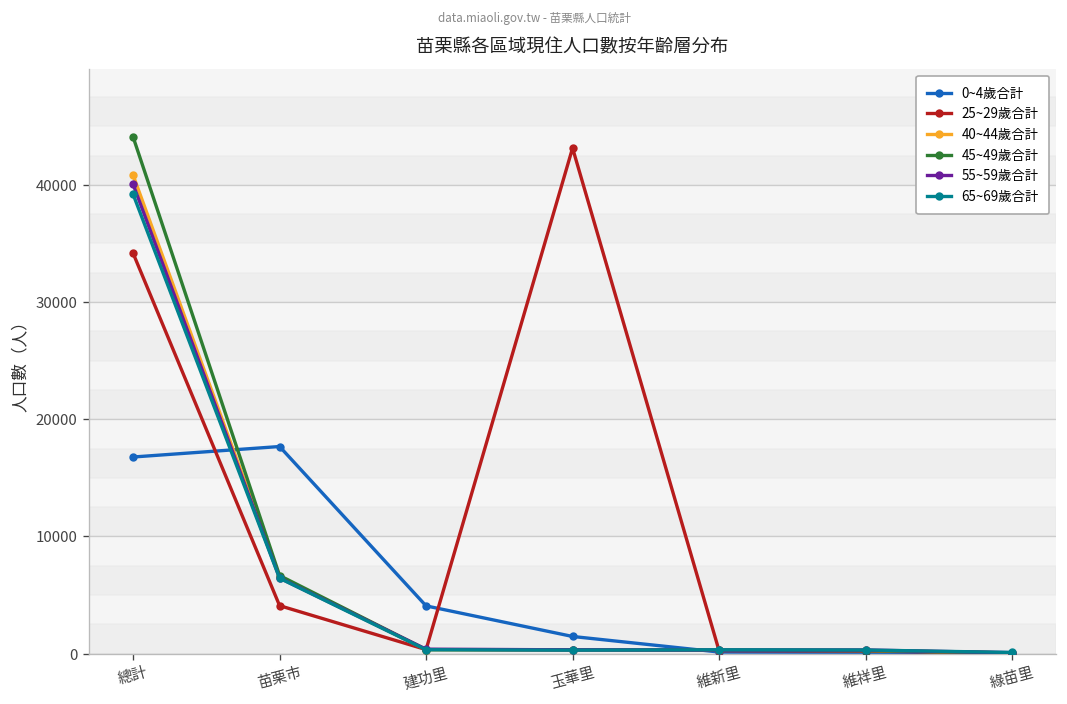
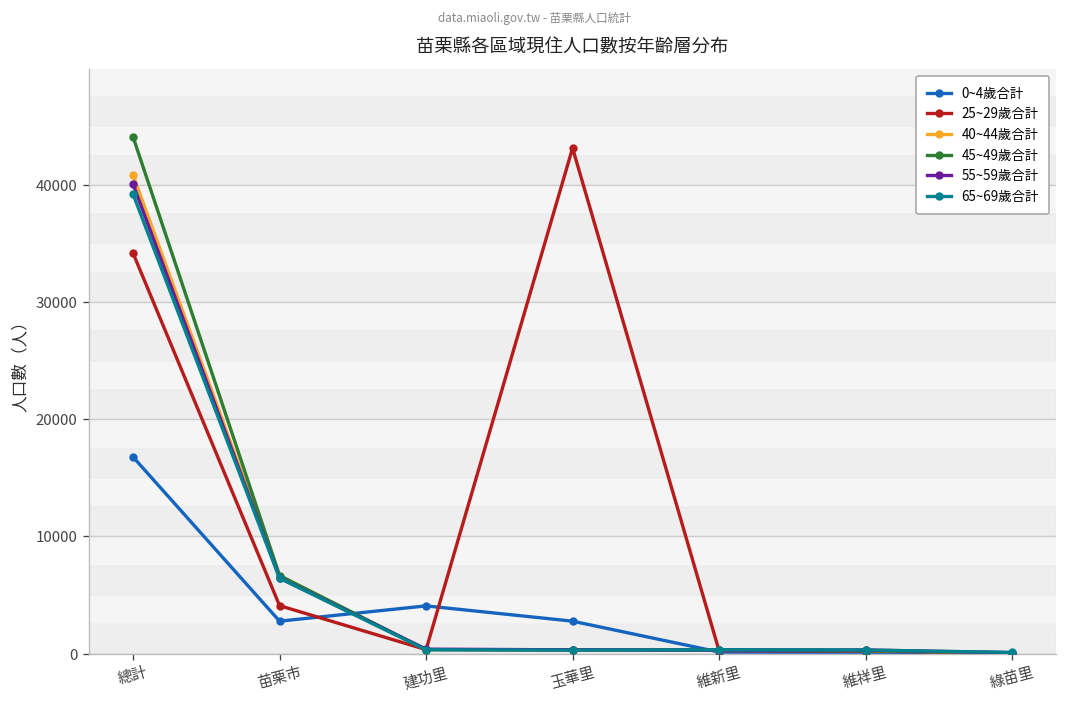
  {
    "0~4歲合計": {
      "總計": 17000,
-     "苗栗市": 18000,
+     "苗栗市": 3000,
      "建功里": 4000,
-     "玉華里": 1000
+     "玉華里": 3000
    },
    "25~29歲合計": {
      "總計": 34000,
      "苗栗市": 4000,
      "玉華里": 43000
    },
    "40~44歲合計": {
      "總計": 41000
    },
    "45~49歲合計": {
      "總計": 44000
    },
    "55~59歲合計": {
      "總計": 40000
    },
    "65~69歲合計": {
      "總計": 39000
    }
  }
